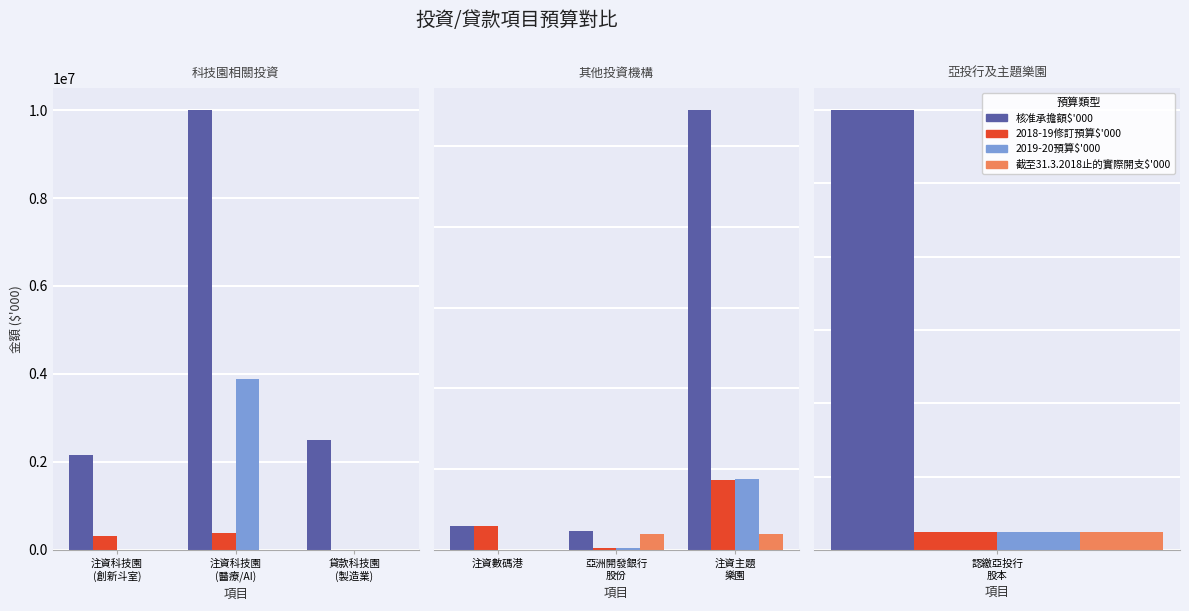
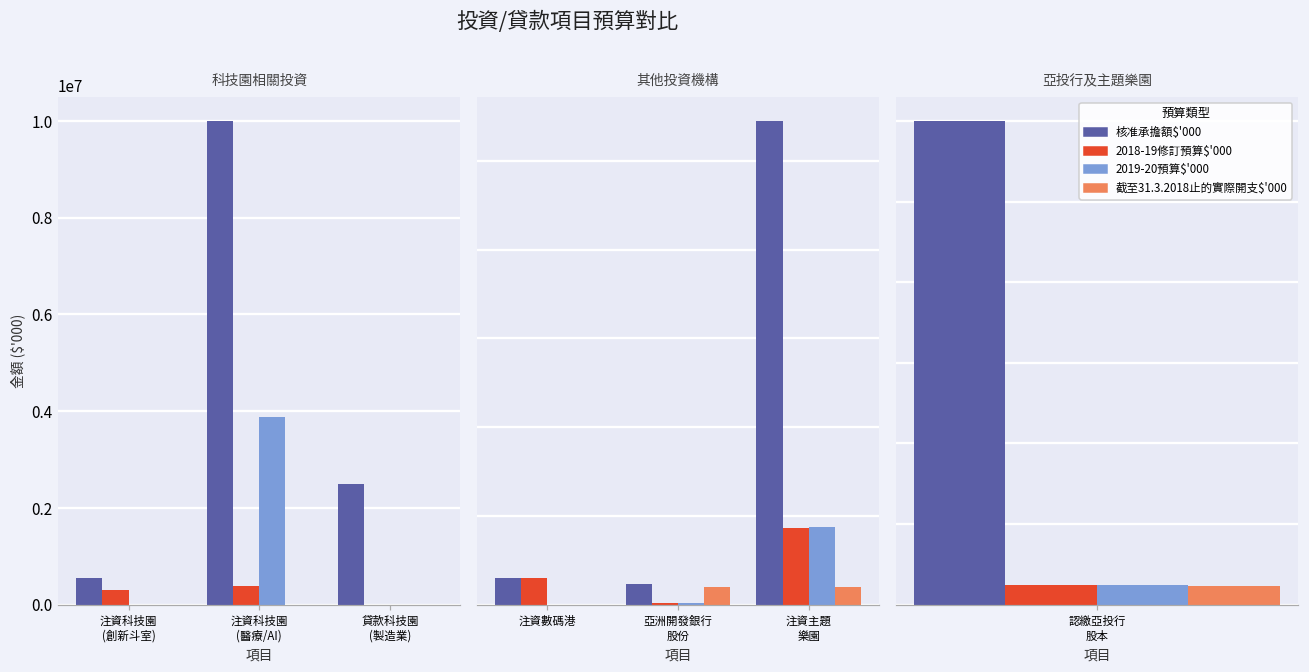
  {
    "科技園相關投資": {
      "核准承擔額$'000": {
-       "注資科技園 (創新斗室)": 2200000,
+       "注資科技園 (創新斗室)": 600000,
        "注資科技園 (醫療/AI)": 10000000,
        "貸款科技園 (製造業)": 2500000
      },
      "2018-19修訂預算$'000": {
        "注資科技園 (創新斗室)": 300000,
        "注資科技園 (醫療/AI)": 400000,
        "貸款科技園 (製造業)": 0
      },
      "2019-20預算$'000": {
        "注資科技園 (創新斗室)": 0,
        "注資科技園 (醫療/AI)": 3900000,
        "貸款科技園 (製造業)": 0
      },
      "截至31.3.2018止的實際開支$'000": {
        "注資科技園 (創新斗室)": 0,
        "注資科技園 (醫療/AI)": 0,
        "貸款科技園 (製造業)": 0
      }
    }
  }
